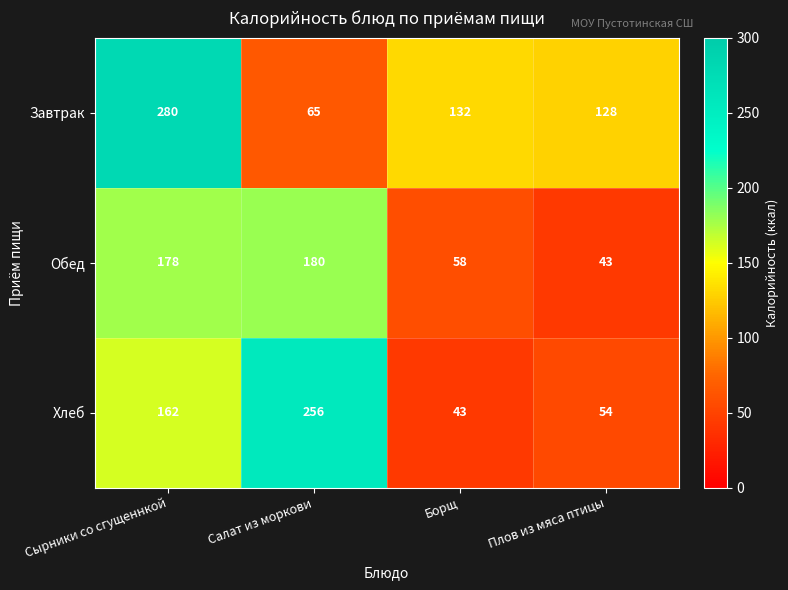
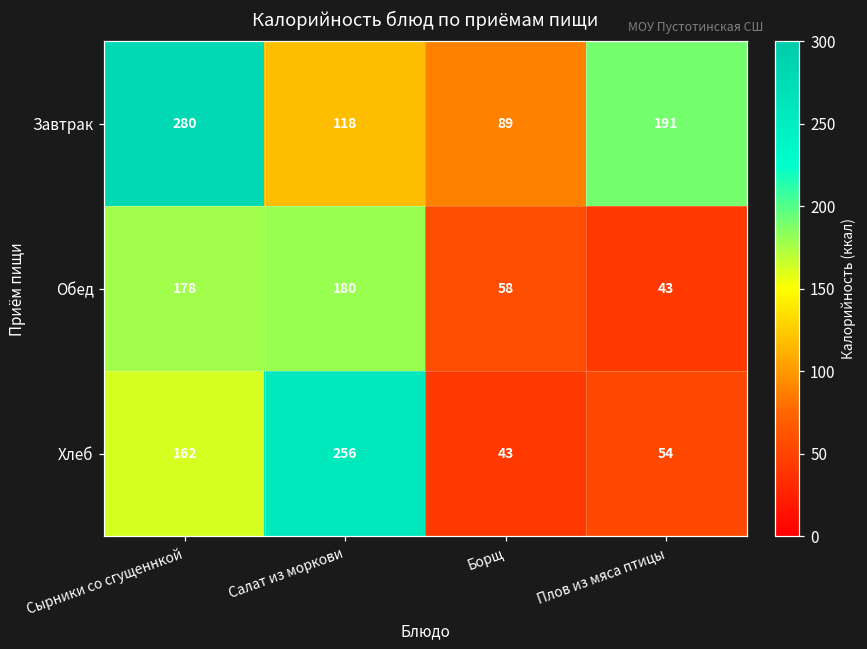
  {
    "Завтрак": {
      "Сырники со сгущеннкой": 280,
-     "Салат из моркови": 65,
-     "Борщ": 132,
-     "Плов из мяса птицы": 128
+     "Салат из моркови": 118,
+     "Борщ": 89,
+     "Плов из мяса птицы": 191
    },
    "Обед": {
      "Сырники со сгущеннкой": 178,
      "Салат из моркови": 180,
      "Борщ": 58,
      "Плов из мяса птицы": 43
    },
    "Хлеб": {
      "Сырники со сгущеннкой": 162,
      "Салат из моркови": 256,
      "Борщ": 43,
      "Плов из мяса птицы": 54
    }
  }
